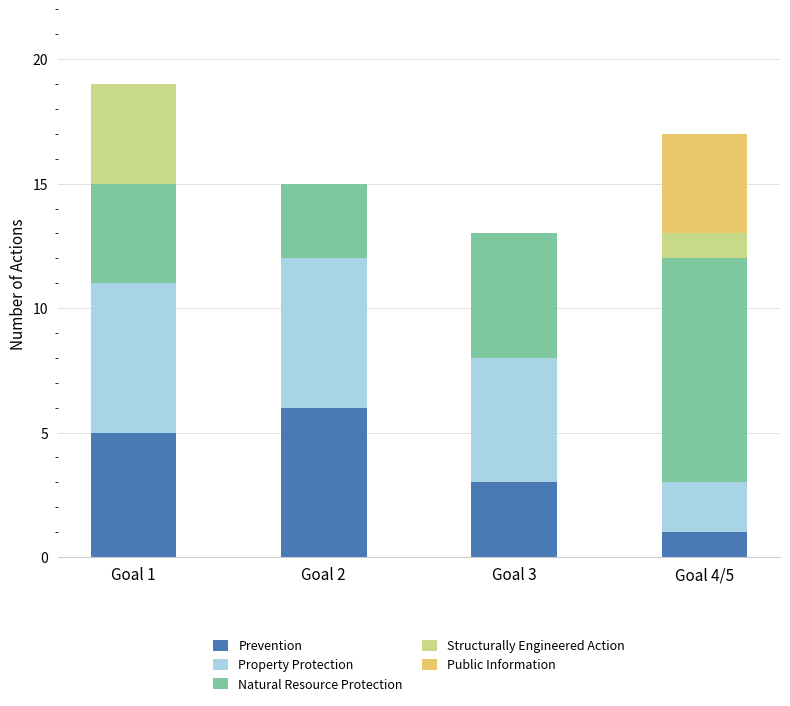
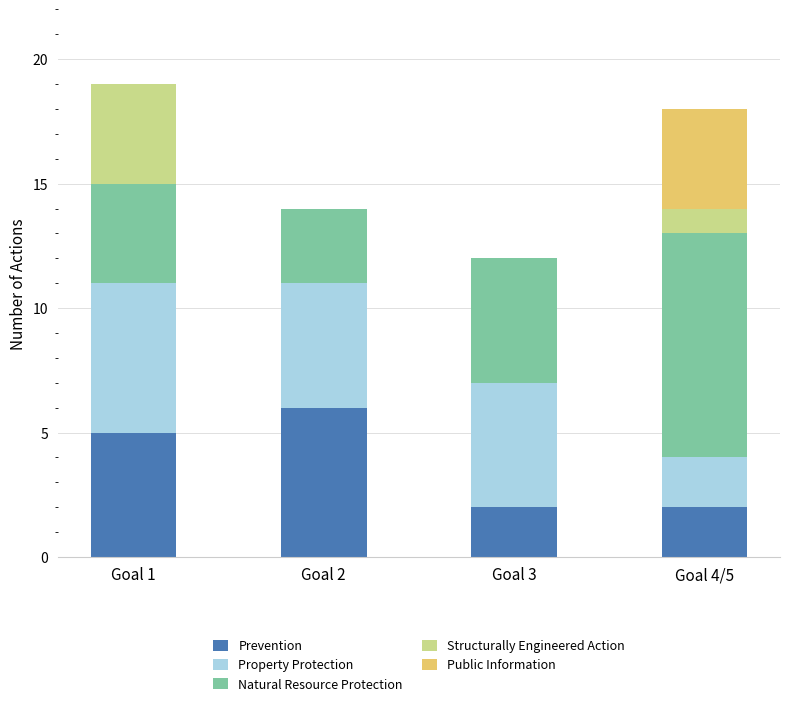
  {
    "Prevention": {
      "Goal 1": 5,
      "Goal 2": 6,
-     "Goal 3": 3,
-     "Goal 4/5": 1
+     "Goal 3": 2,
+     "Goal 4/5": 2
    },
    "Property Protection": {
      "Goal 1": 6,
-     "Goal 2": 6,
+     "Goal 2": 5,
      "Goal 3": 5,
      "Goal 4/5": 2
    },
    "Natural Resource Protection": {
      "Goal 1": 4,
      "Goal 2": 3,
      "Goal 3": 5,
      "Goal 4/5": 9
    }
  }
